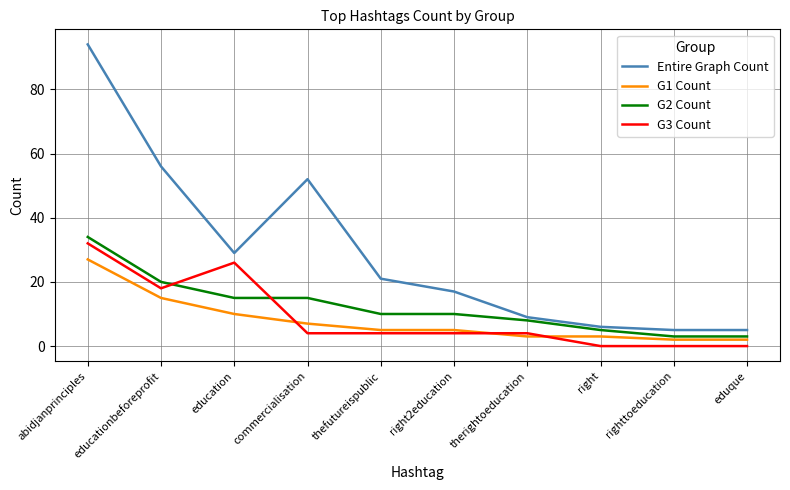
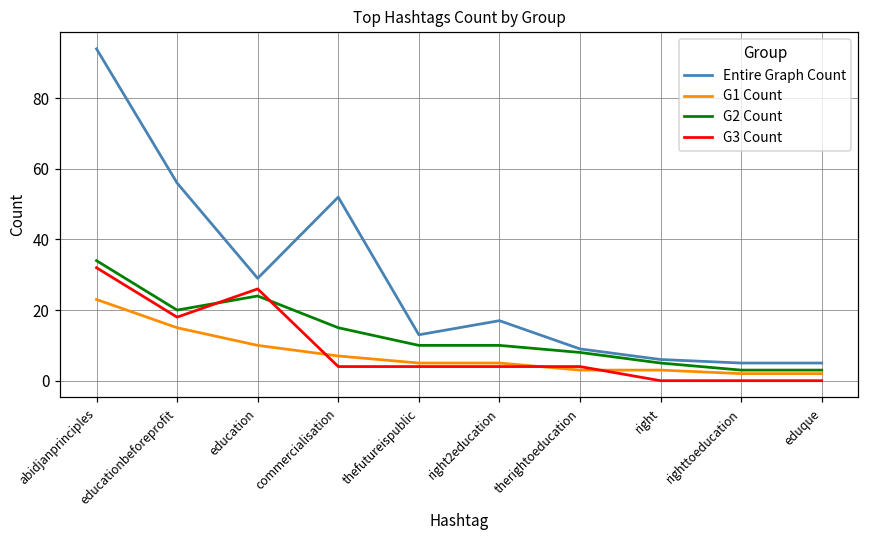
  {
    "Entire Graph Count": {
      "abidjanprinciples": 94,
      "educationbeforeprofit": 56,
      "education": 29,
      "commercialisation": 52,
-     "thefutureispublic": 21,
+     "thefutureispublic": 13,
      "right2education": 17,
      "therightoeducation": 9,
      "right": 6,
      "righttoeducation": 5,
      "eduque": 5
    },
    "G1 Count": {
-     "abidjanprinciples": 27,
+     "abidjanprinciples": 23,
      "educationbeforeprofit": 15,
      "education": 10,
      "commercialisation": 7,
      "thefutureispublic": 5,
      "right2education": 5,
      "therightoeducation": 3,
      "right": 3,
      "righttoeducation": 2,
      "eduque": 2
    },
    "G2 Count": {
      "abidjanprinciples": 34,
      "educationbeforeprofit": 20,
-     "education": 15,
+     "education": 24,
      "commercialisation": 15,
      "thefutureispublic": 10,
      "right2education": 10,
      "therightoeducation": 8,
      "right": 5,
      "righttoeducation": 3,
      "eduque": 3
    },
    "G3 Count": {
      "abidjanprinciples": 32,
      "educationbeforeprofit": 18,
      "education": 26,
      "commercialisation": 4,
      "thefutureispublic": 4,
      "right2education": 4,
      "therightoeducation": 4,
      "right": 0,
      "righttoeducation": 0,
      "eduque": 0
    }
  }
